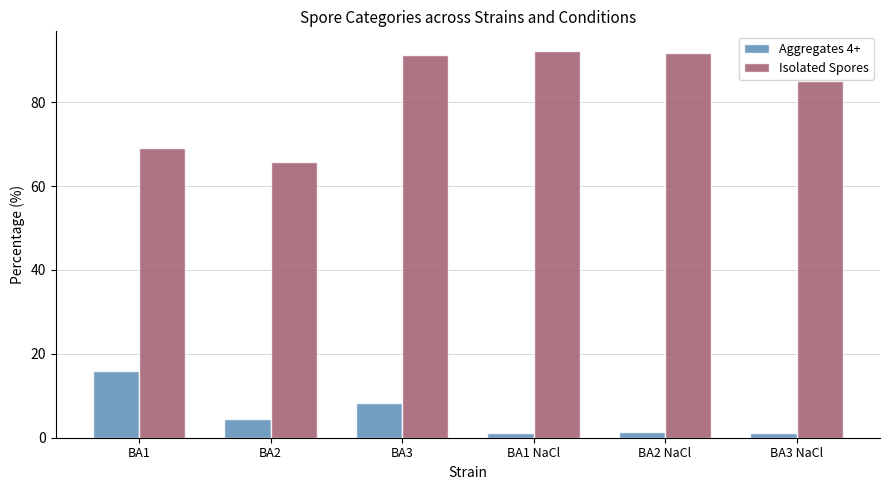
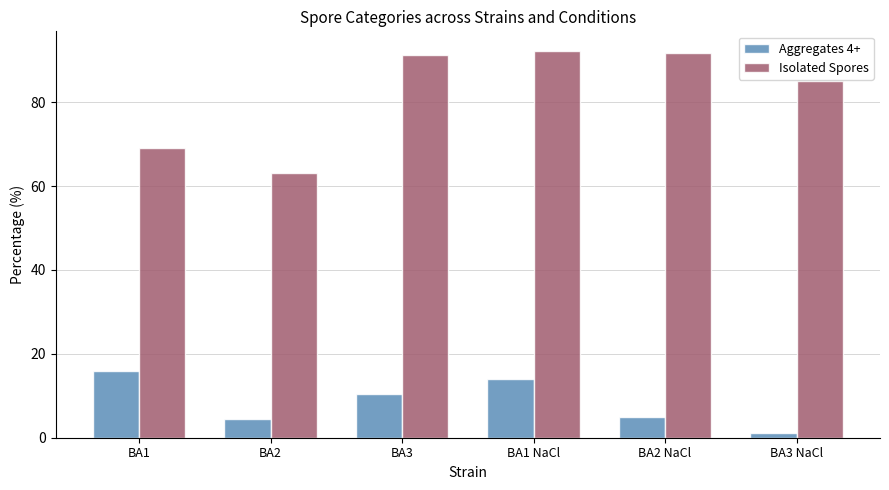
  {
    "Aggregates 4+": {
      "BA1": 16,
      "BA2": 4,
-     "BA3": 8,
-     "BA1 NaCl": 1,
-     "BA2 NaCl": 1,
+     "BA3": 10,
+     "BA1 NaCl": 14,
+     "BA2 NaCl": 5,
      "BA3 NaCl": 1
    },
    "Isolated Spores": {
      "BA1": 69,
-     "BA2": 66,
+     "BA2": 63,
      "BA3": 91,
      "BA1 NaCl": 92,
      "BA2 NaCl": 92,
      "BA3 NaCl": 85
    }
  }
